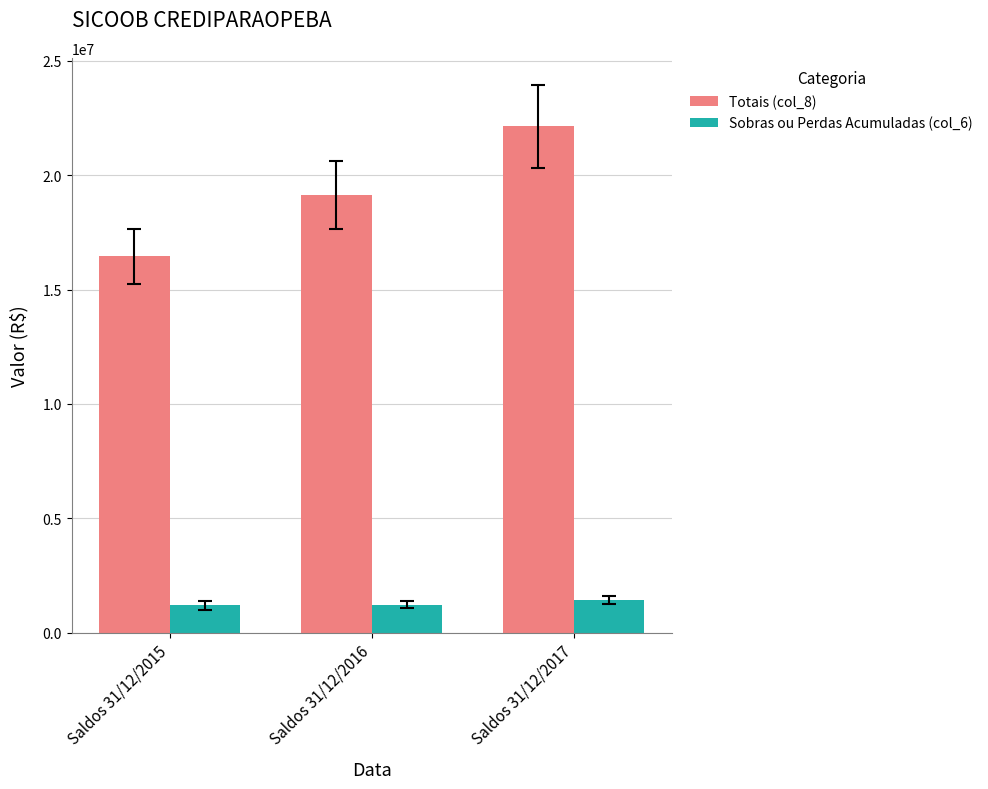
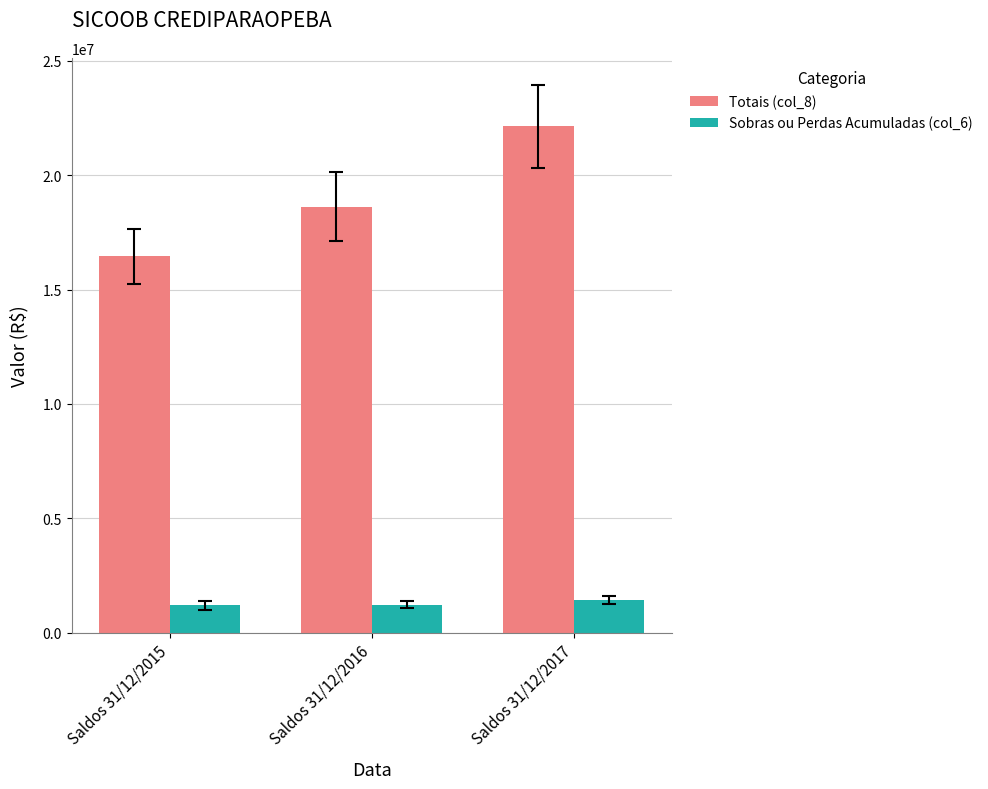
  {
    "Totais (col_8)": {
      "Saldos 31/12/2015": 16500000,
-     "Saldos 31/12/2016": 19100000,
+     "Saldos 31/12/2016": 18600000,
      "Saldos 31/12/2017": 22100000
    }
  }
